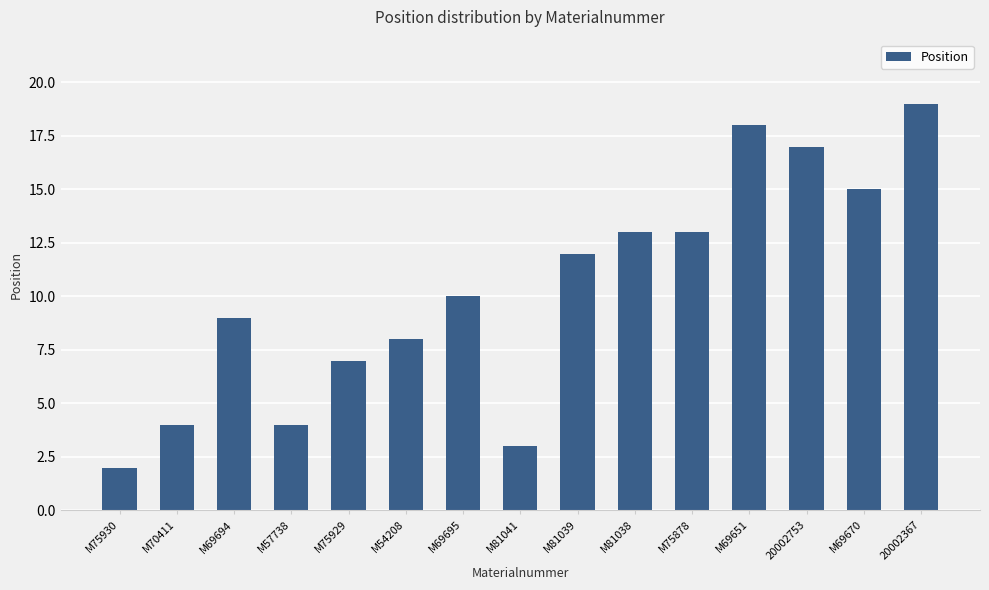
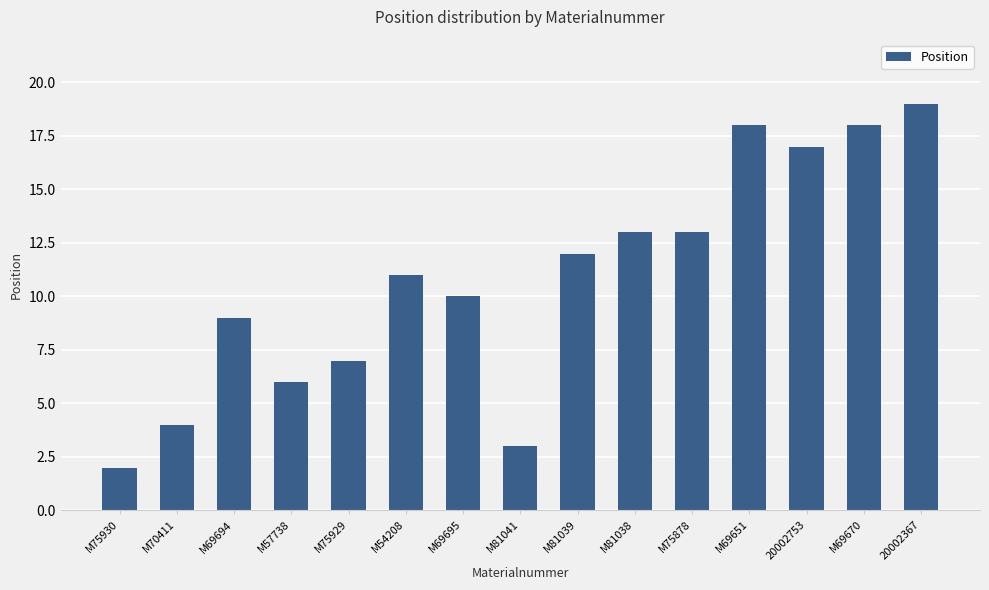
  {
    "M75930": 2,
    "M70411": 4,
    "M69694": 9,
-   "M57738": 4,
+   "M57738": 6,
    "M75929": 7,
-   "M54208": 8,
+   "M54208": 11,
    "M69695": 10,
    "M81041": 3,
    "M81039": 12,
    "M81038": 13,
    "M75878": 13,
    "M69651": 18,
    "20002753": 17,
-   "M69670": 15,
+   "M69670": 18,
    "20002367": 19
  }
